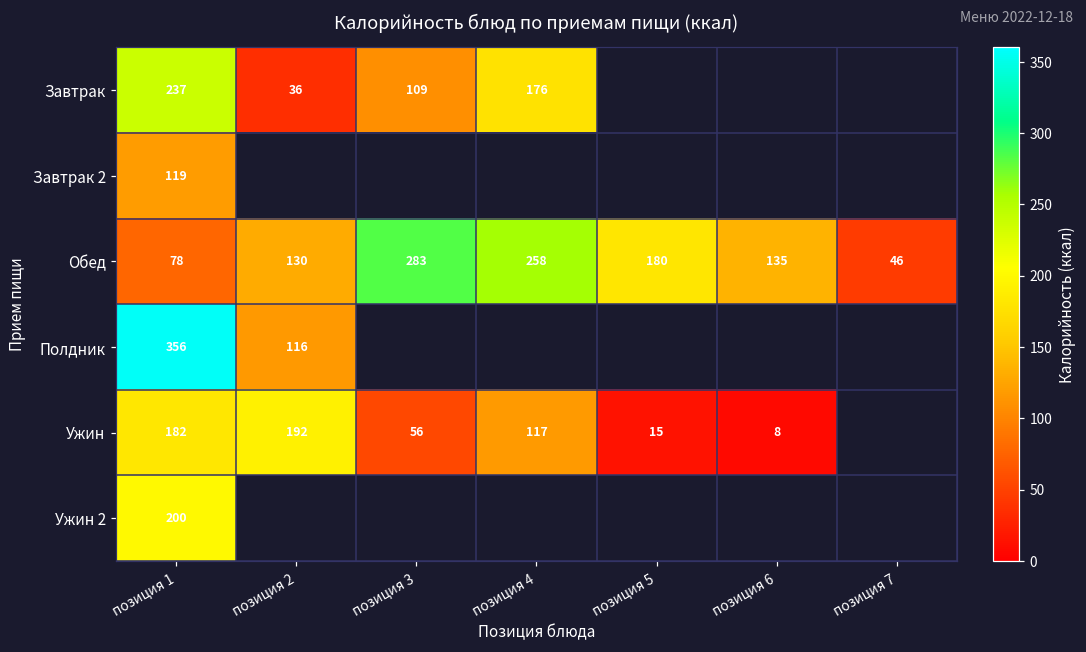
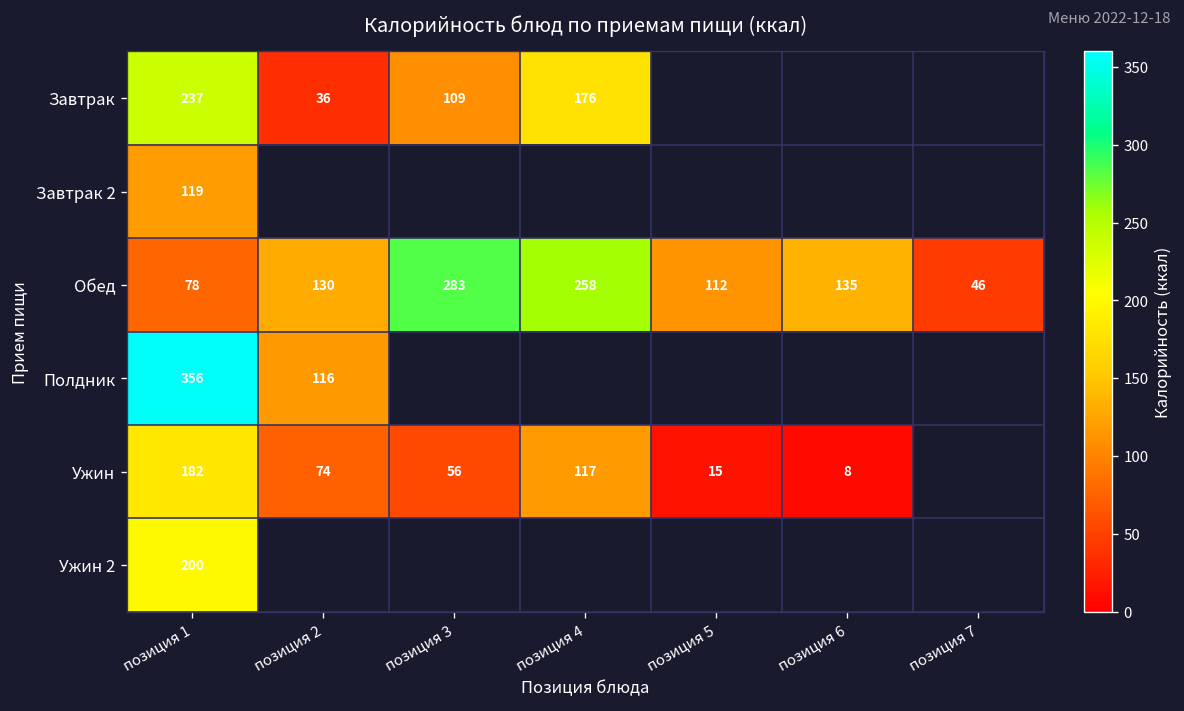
  {
    "Завтрак": {
      "позиция 1": 237,
      "позиция 2": 36,
      "позиция 3": 109,
      "позиция 4": 176
    },
    "Завтрак 2": {
      "позиция 1": 119
    },
    "Обед": {
      "позиция 1": 78,
      "позиция 2": 130,
      "позиция 3": 283,
      "позиция 4": 258,
-     "позиция 5": 180,
+     "позиция 5": 112,
      "позиция 6": 135,
      "позиция 7": 46
    },
    "Полдник": {
      "позиция 1": 356,
      "позиция 2": 116
    },
    "Ужин": {
      "позиция 1": 182,
-     "позиция 2": 192,
+     "позиция 2": 74,
      "позиция 3": 56,
      "позиция 4": 117,
      "позиция 5": 15,
      "позиция 6": 8
    },
    "Ужин 2": {
      "позиция 1": 200
    }
  }
